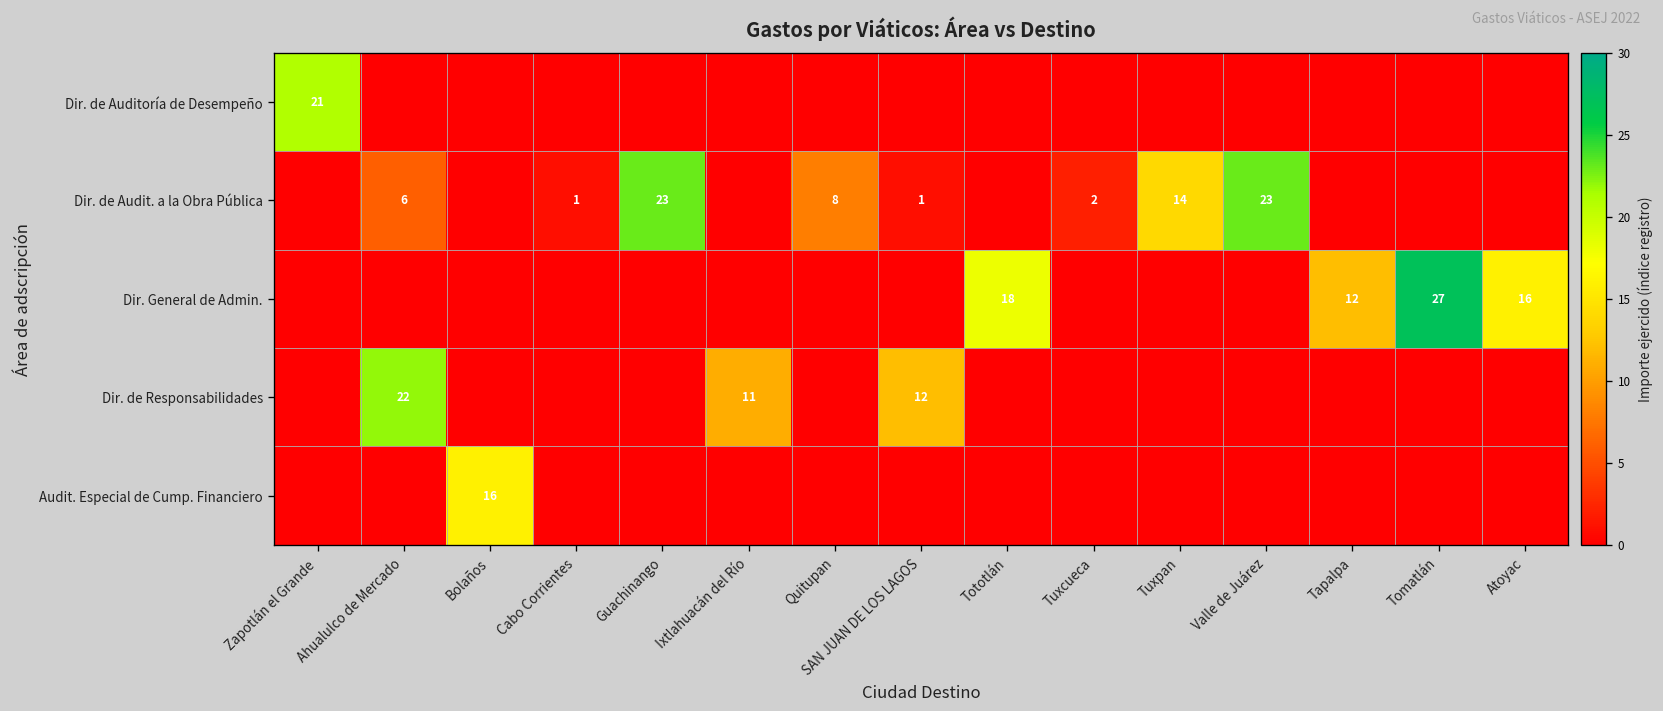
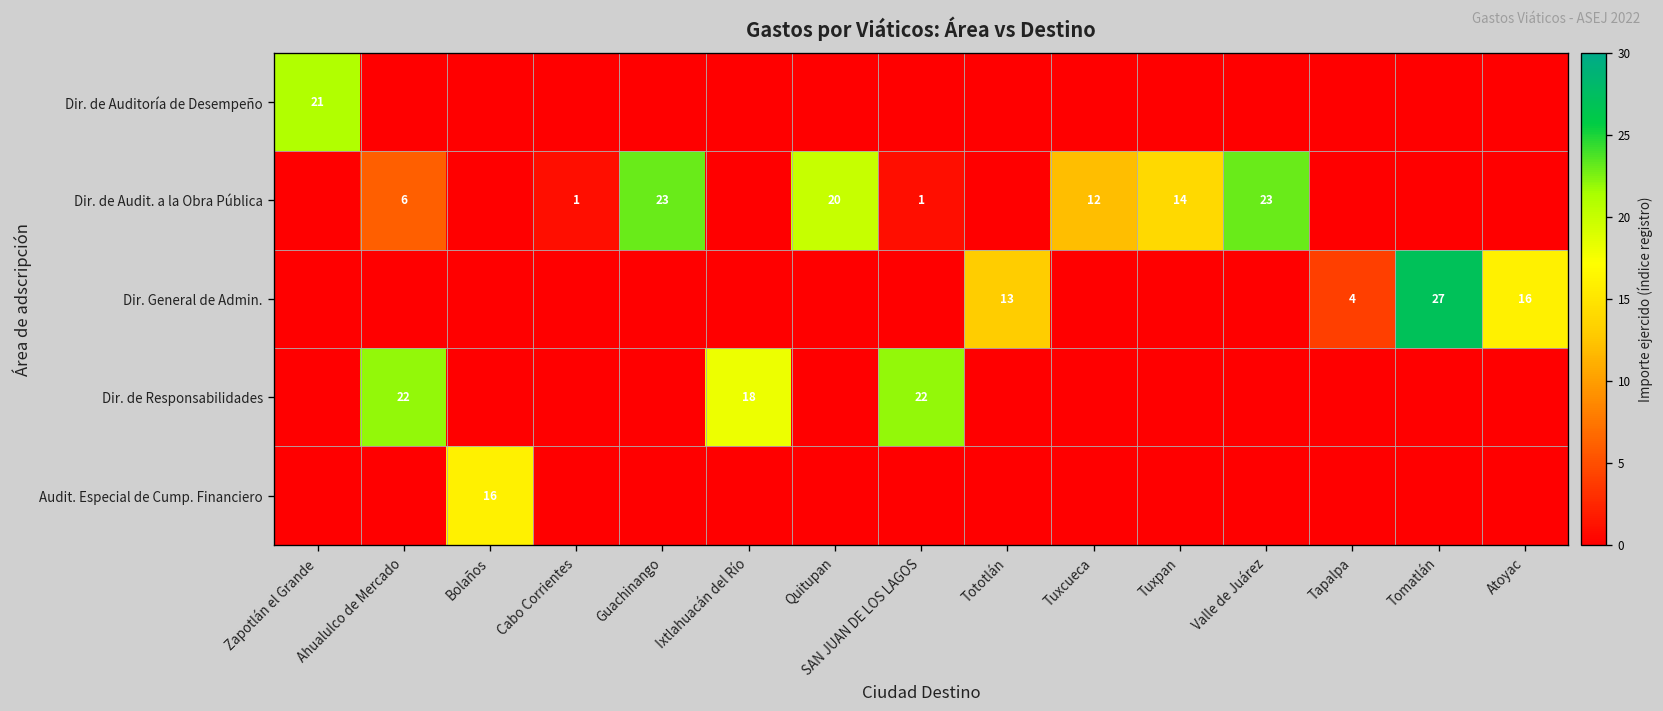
  {
    "Dir. de Auditoría de Desempeño": {
      "Zapotlán el Grande": 21
    },
    "Dir. de Audit. a la Obra Pública": {
      "Ahualulco de Mercado": 6,
      "Cabo Corrientes": 1,
      "Guachinango": 23,
-     "Quitupan": 8,
+     "Quitupan": 20,
      "SAN JUAN DE LOS LAGOS": 1,
-     "Tuxcueca": 2,
+     "Tuxcueca": 12,
      "Tuxpan": 14,
      "Valle de Juárez": 23
    },
    "Dir. General de Admin.": {
-     "Tototlán": 18,
-     "Tapalpa": 12,
+     "Tototlán": 13,
+     "Tapalpa": 4,
      "Tomatlán": 27,
      "Atoyac": 16
    },
    "Dir. de Responsabilidades": {
      "Ahualulco de Mercado": 22,
-     "Ixtlahuacán del Río": 11,
-     "SAN JUAN DE LOS LAGOS": 12
+     "Ixtlahuacán del Río": 18,
+     "SAN JUAN DE LOS LAGOS": 22
    },
    "Audit. Especial de Cump. Financiero": {
      "Bolaños": 16
    }
  }
